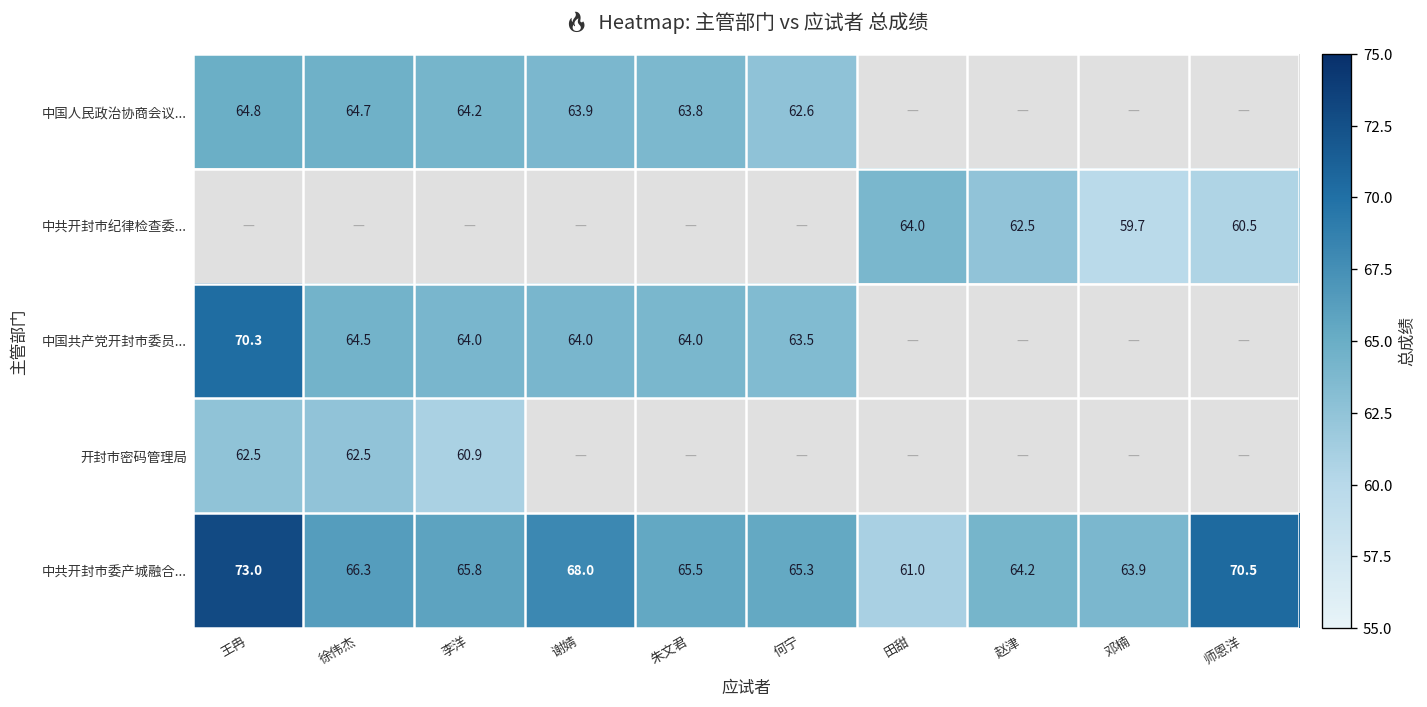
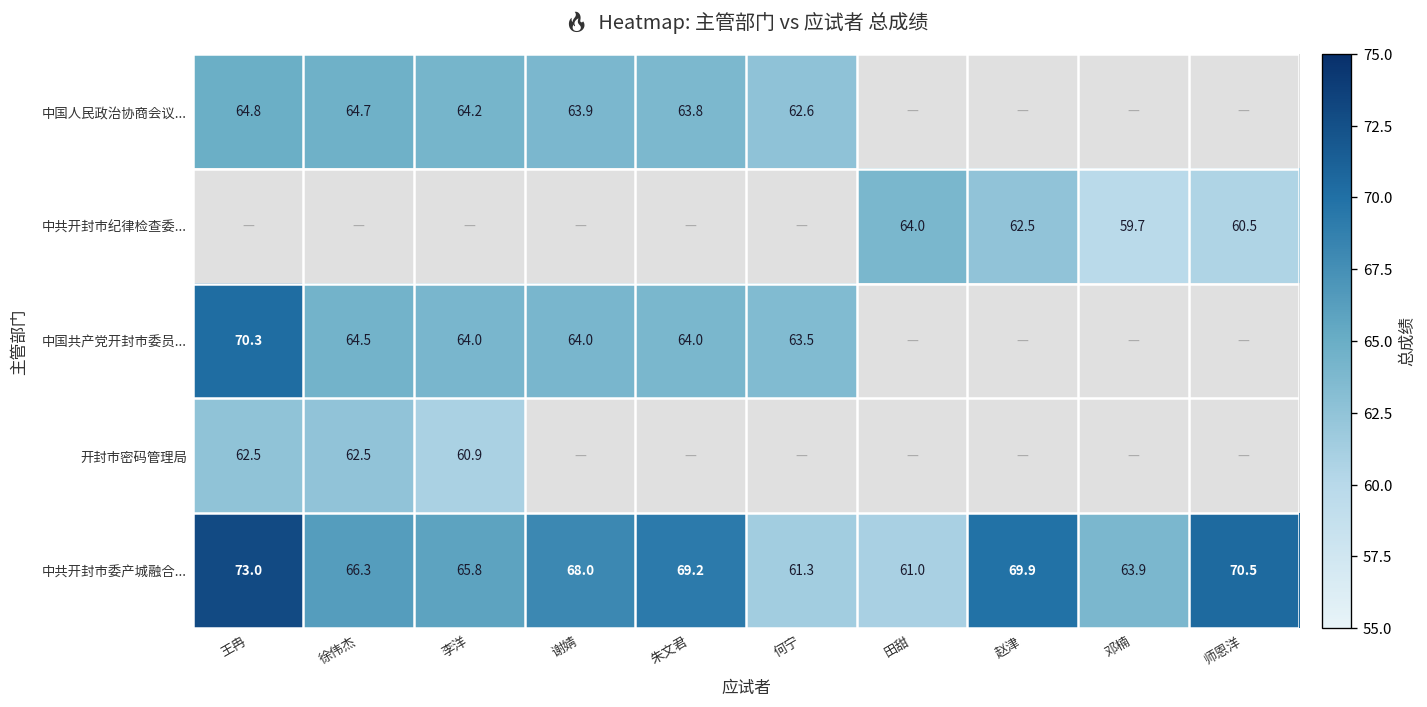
  {
    "中国人民政治协商会议...": {
      "王冉": 64.8,
      "徐伟杰": 64.7,
      "李洋": 64.2,
      "谢婧": 63.9,
      "朱文君": 63.8,
      "何宁": 62.6
    },
    "中共开封市纪律检查委...": {
      "田甜": 64.0,
      "赵津": 62.5,
      "邓楠": 59.7,
      "师恩洋": 60.5
    },
    "中国共产党开封市委员...": {
      "王冉": 70.3,
      "徐伟杰": 64.5,
      "李洋": 64.0,
      "谢婧": 64.0,
      "朱文君": 64.0,
      "何宁": 63.5
    },
    "开封市密码管理局": {
      "王冉": 62.5,
      "徐伟杰": 62.5,
      "李洋": 60.9
    },
    "中共开封市委产城融合...": {
      "王冉": 73.0,
      "徐伟杰": 66.3,
      "李洋": 65.8,
      "谢婧": 68.0,
-     "朱文君": 65.5,
-     "何宁": 65.3,
+     "朱文君": 69.2,
+     "何宁": 61.3,
      "田甜": 61.0,
-     "赵津": 64.2,
+     "赵津": 69.9,
      "邓楠": 63.9,
      "师恩洋": 70.5
    }
  }
